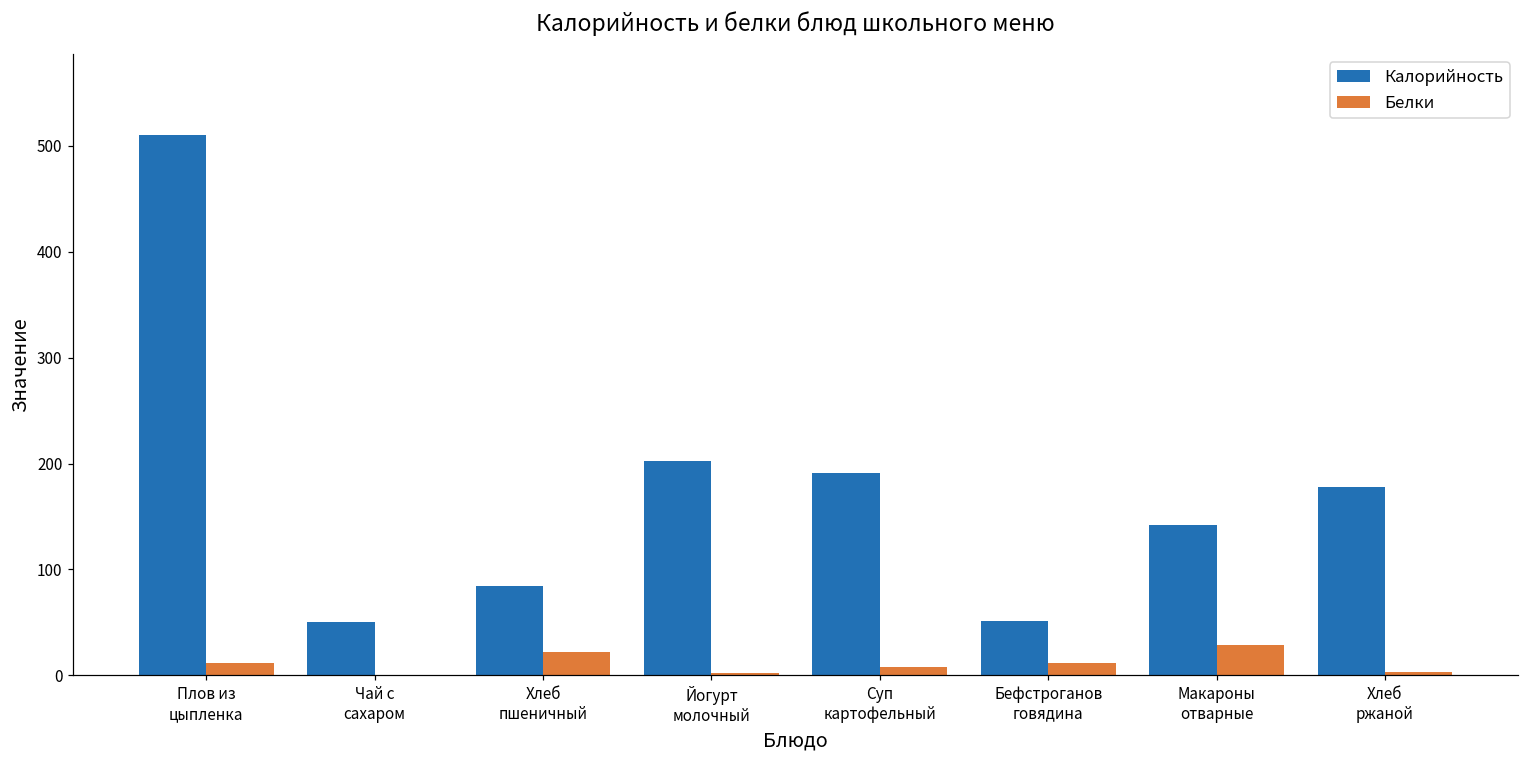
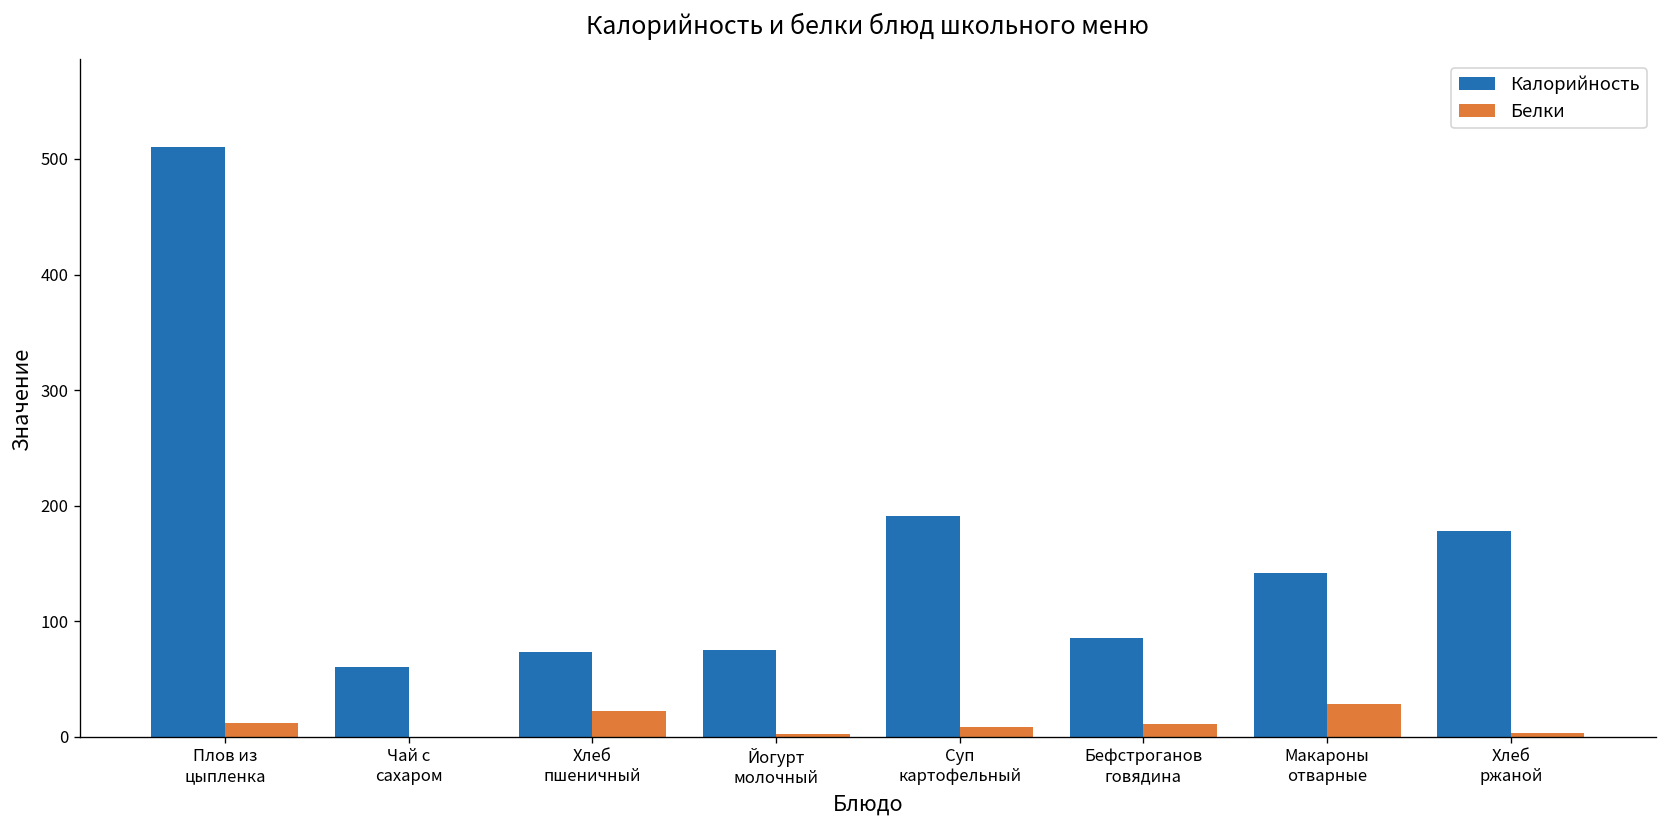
  {
    "Калорийность": {
      "Плов из цыпленка": 510,
-     "Чай с сахаром": 50,
-     "Хлеб пшеничный": 80,
-     "Йогурт молочный": 200,
+     "Чай с сахаром": 60,
+     "Хлеб пшеничный": 70,
+     "Йогурт молочный": 80,
      "Суп картофельный": 190,
-     "Бефстроганов говядина": 50,
+     "Бефстроганов говядина": 90,
      "Макароны отварные": 140,
      "Хлеб ржаной": 180
    },
    "Белки": {
      "Плов из цыпленка": 10,
      "Чай с сахаром": 0,
      "Хлеб пшеничный": 20,
      "Йогурт молочный": 0,
      "Суп картофельный": 10,
      "Бефстроганов говядина": 10,
      "Макароны отварные": 30,
      "Хлеб ржаной": 0
    }
  }
